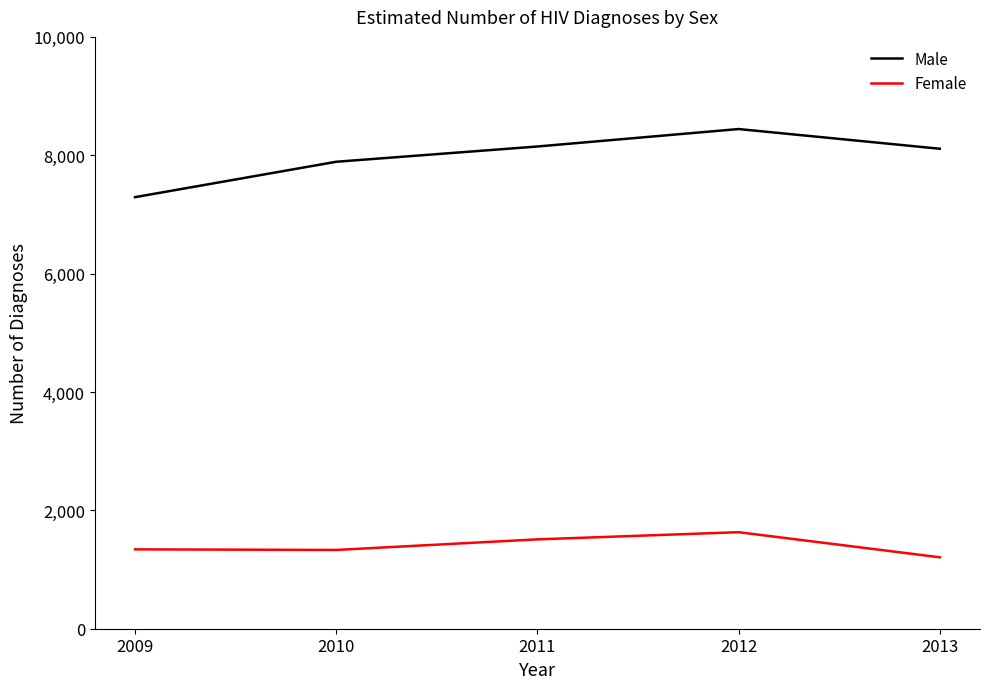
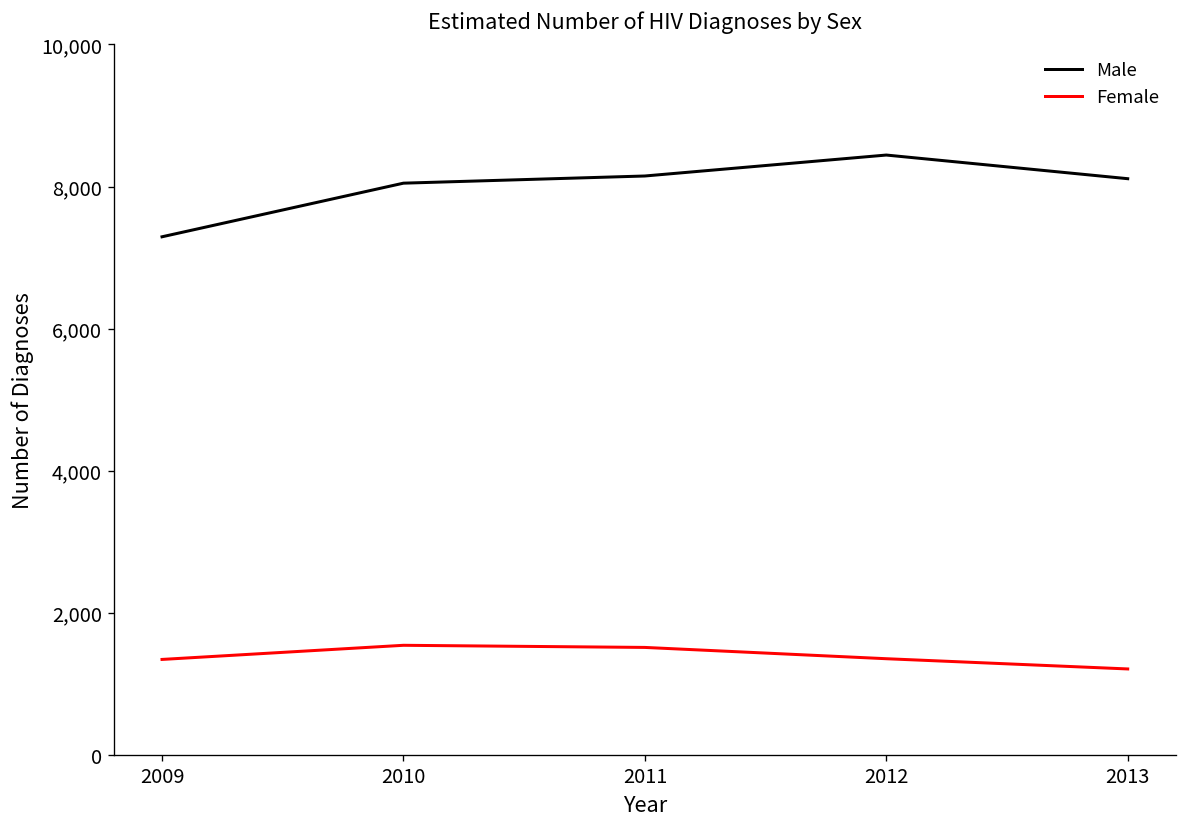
  {
    "Male": {
      "2009": "7,300",
-     "2010": "7,900",
+     "2010": "8,000",
      "2011": "8,100",
      "2012": "8,400",
      "2013": "8,100"
    },
    "Female": {
      "2009": "1,300",
-     "2010": "1,300",
+     "2010": "1,500",
      "2011": "1,500",
-     "2012": "1,600",
+     "2012": "1,400",
      "2013": "1,200"
    }
  }
